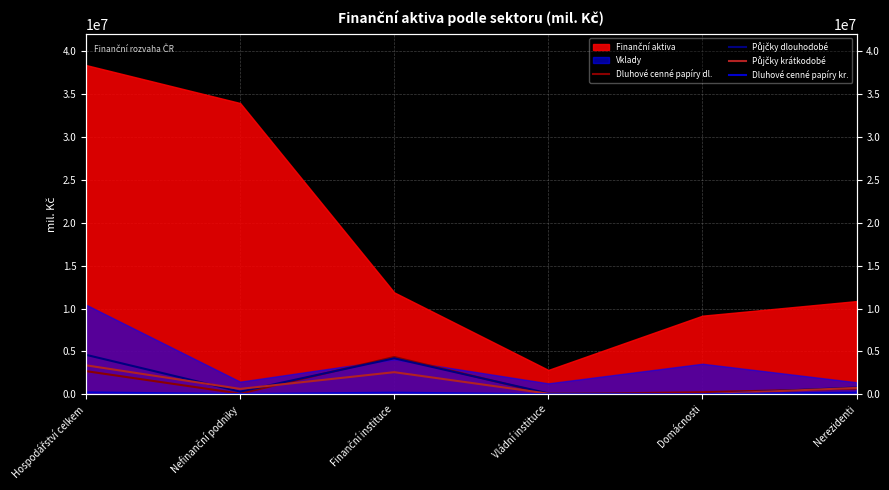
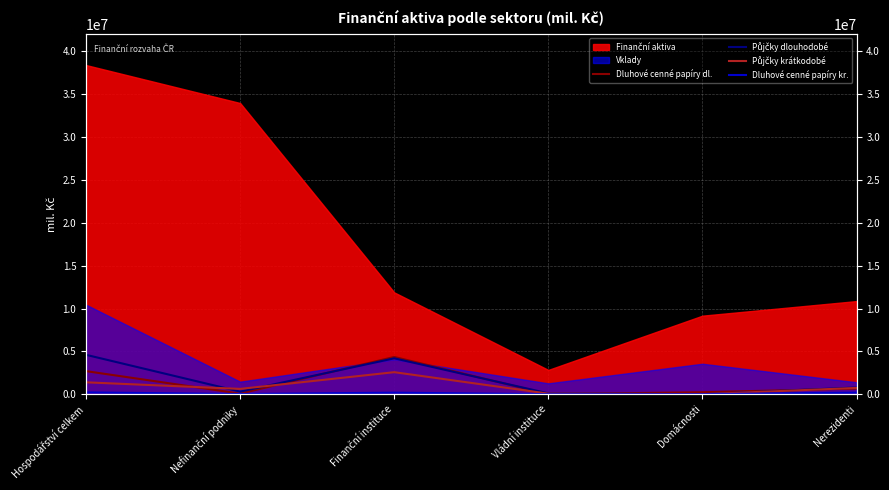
  {
    "Dluhové cenné papíry dl.": {
      "Hospodářství celkem": 3000000
    },
    "Půjčky krátkodobé": {
-     "Hospodářství celkem": 3000000,
+     "Hospodářství celkem": 1000000,
      "Nefinanční podniky": 1000000,
      "Finanční instituce": 3000000
    }
  }
